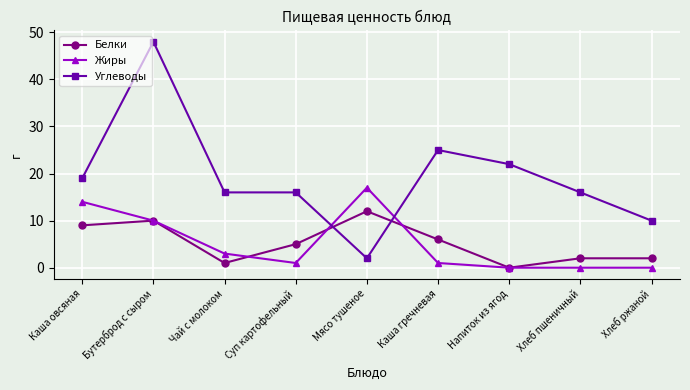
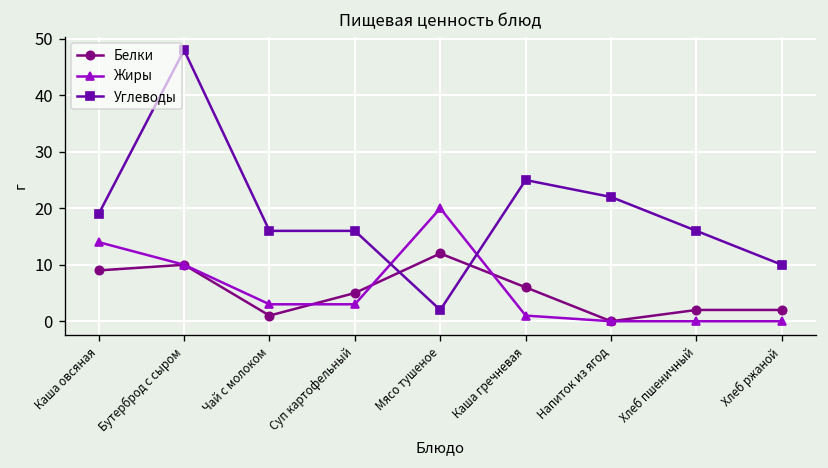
  {
    "Жиры": {
      "Каша овсяная": 14,
      "Чай с молоком": 3,
-     "Суп картофельный": 1,
-     "Мясо тушеное": 17,
+     "Суп картофельный": 3,
+     "Мясо тушеное": 20,
      "Каша гречневая": 1,
      "Хлеб пшеничный": 0,
      "Хлеб ржаной": 0
    }
  }
